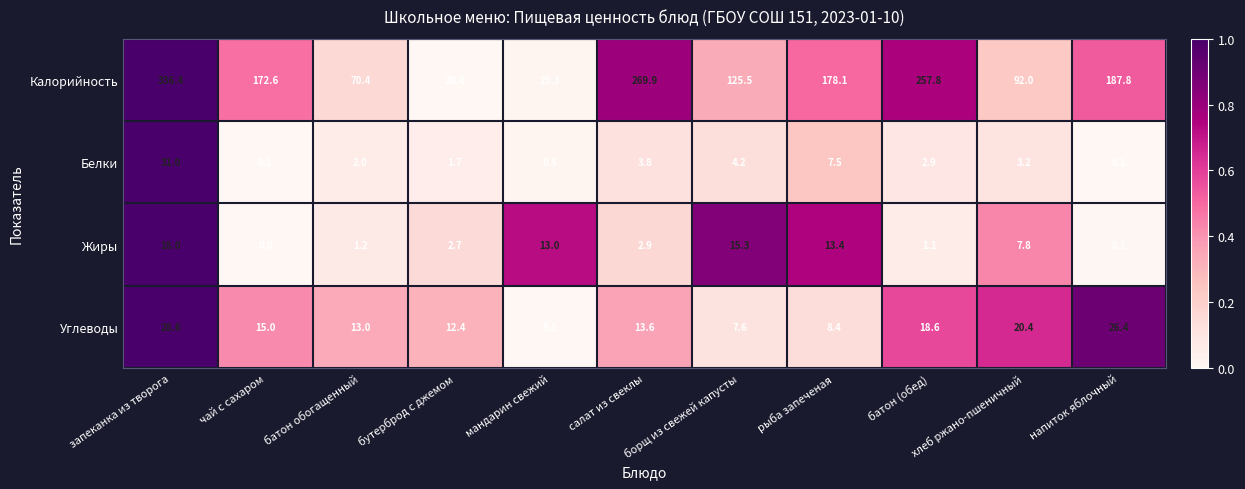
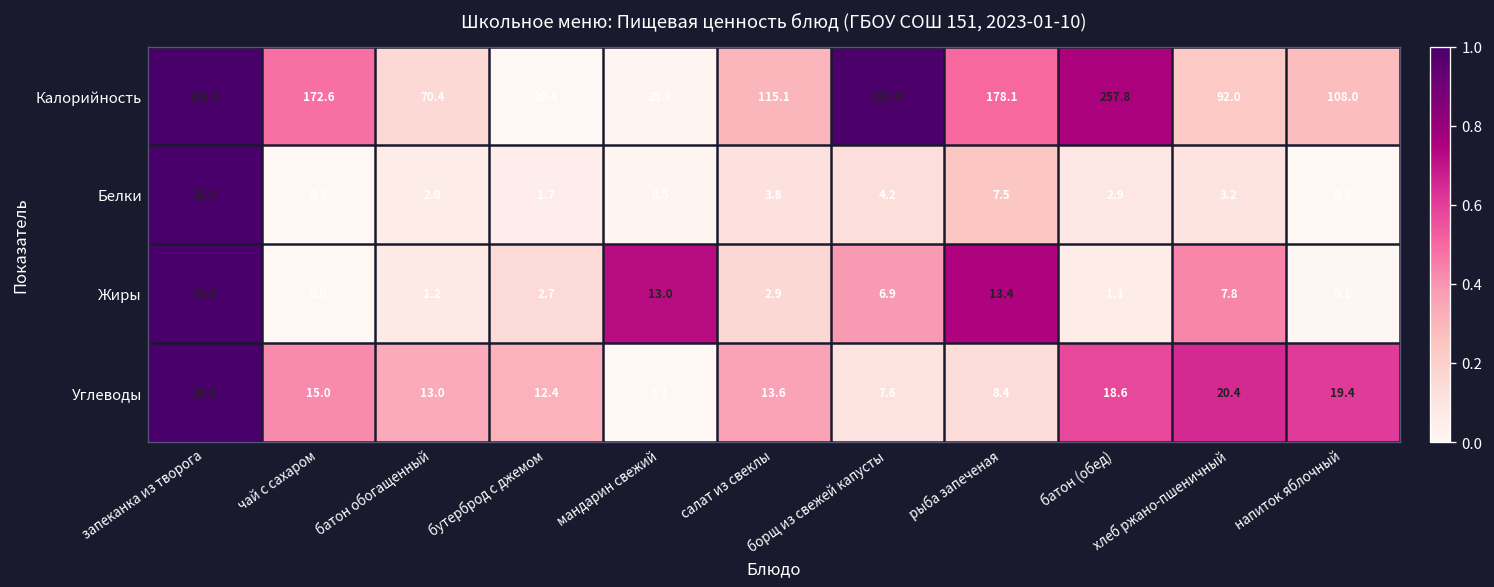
  {
    "Калорийность": {
      "запеканка из творога": 336.4,
      "чай с сахаром": 172.6,
-     "салат из свеклы": 269.9,
-     "борщ из свежей капусты": 125.5,
+     "салат из свеклы": 115.1,
+     "борщ из свежей капусты": 333.9,
      "рыба запеченая": 178.1,
      "батон (обед)": 257.8,
      "хлеб ржано-пшеничный": 92.0,
-     "напиток яблочный": 187.8
+     "напиток яблочный": 108.0
    },
    "Белки": {
      "запеканка из творога": 31.0,
      "рыба запеченая": 7.5
    },
    "Жиры": {
      "запеканка из творога": 18.0,
      "мандарин свежий": 13.0,
-     "борщ из свежей капусты": 15.3,
+     "борщ из свежей капусты": 6.9,
      "рыба запеченая": 13.4,
      "хлеб ржано-пшеничный": 7.8
    },
    "Углеводы": {
      "запеканка из творога": 28.6,
      "чай с сахаром": 15.0,
      "батон обогащенный": 13.0,
      "бутерброд с джемом": 12.4,
      "салат из свеклы": 13.6,
      "батон (обед)": 18.6,
      "хлеб ржано-пшеничный": 20.4,
-     "напиток яблочный": 26.4
+     "напиток яблочный": 19.4
    }
  }
